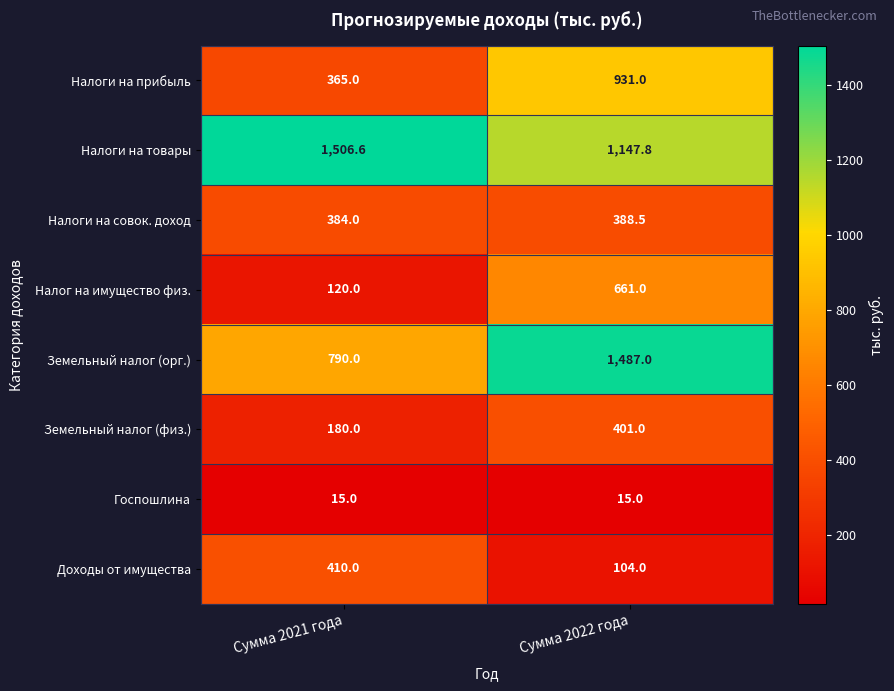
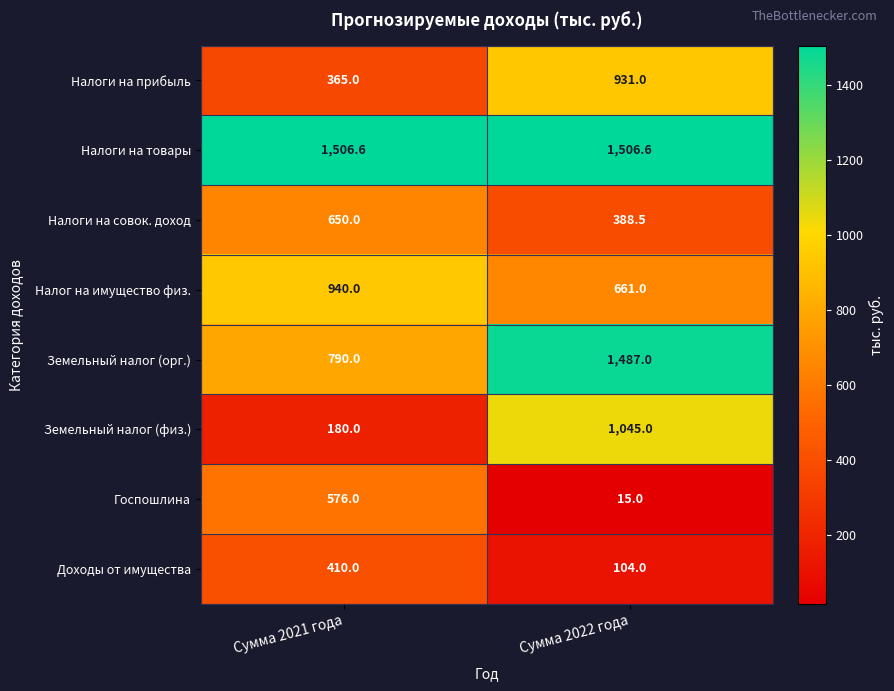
  {
    "Налоги на прибыль": {
      "Сумма 2021 года": "365.0",
      "Сумма 2022 года": "931.0"
    },
    "Налоги на товары": {
      "Сумма 2021 года": "1,506.6",
-     "Сумма 2022 года": "1,147.8"
+     "Сумма 2022 года": "1,506.6"
    },
    "Налоги на совок. доход": {
-     "Сумма 2021 года": "384.0",
+     "Сумма 2021 года": "650.0",
      "Сумма 2022 года": "388.5"
    },
    "Налог на имущество физ.": {
-     "Сумма 2021 года": "120.0",
+     "Сумма 2021 года": "940.0",
      "Сумма 2022 года": "661.0"
    },
    "Земельный налог (орг.)": {
      "Сумма 2021 года": "790.0",
      "Сумма 2022 года": "1,487.0"
    },
    "Земельный налог (физ.)": {
      "Сумма 2021 года": "180.0",
-     "Сумма 2022 года": "401.0"
+     "Сумма 2022 года": "1,045.0"
    },
    "Госпошлина": {
-     "Сумма 2021 года": "15.0",
+     "Сумма 2021 года": "576.0",
      "Сумма 2022 года": "15.0"
    },
    "Доходы от имущества": {
      "Сумма 2021 года": "410.0",
      "Сумма 2022 года": "104.0"
    }
  }
